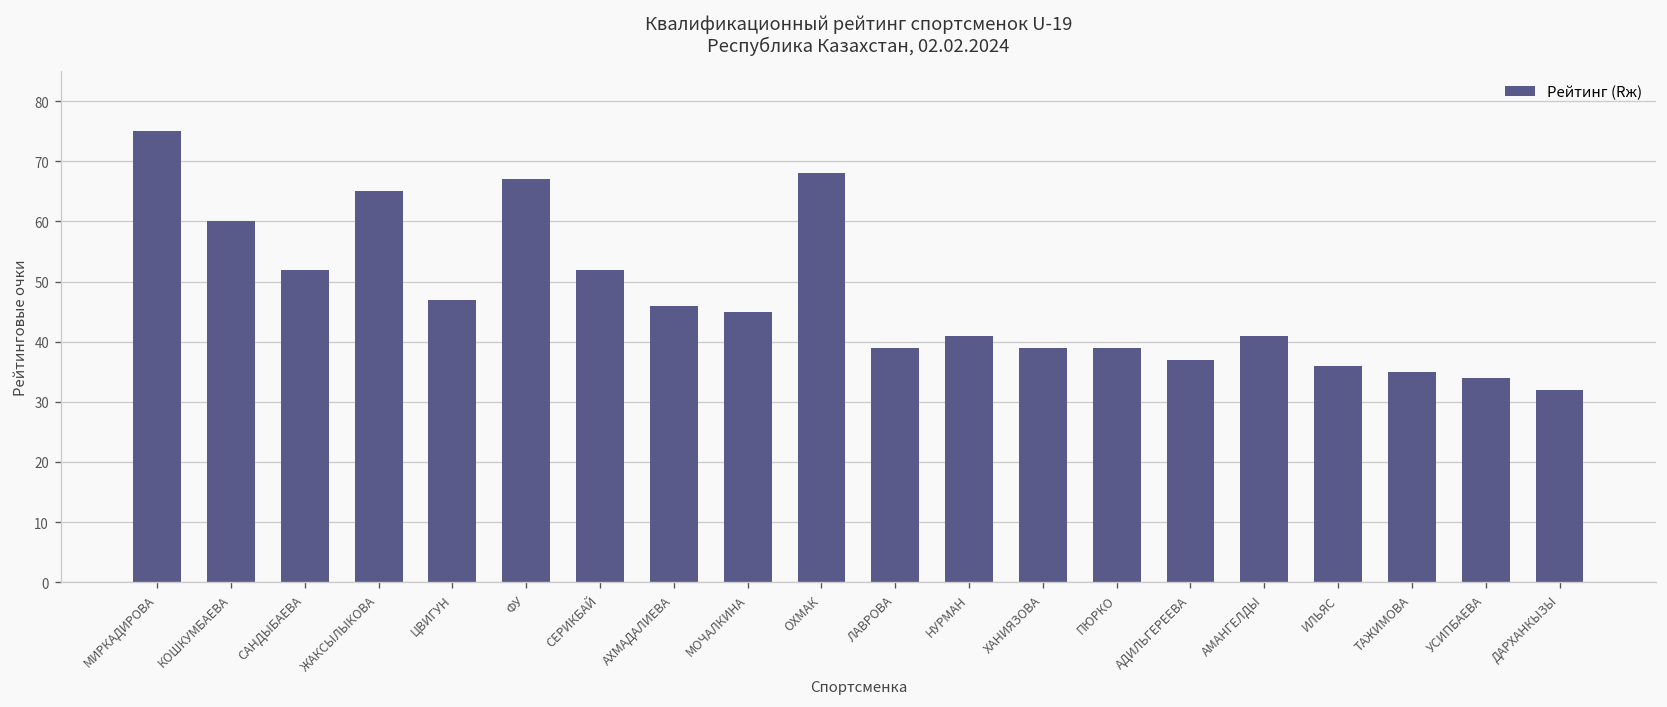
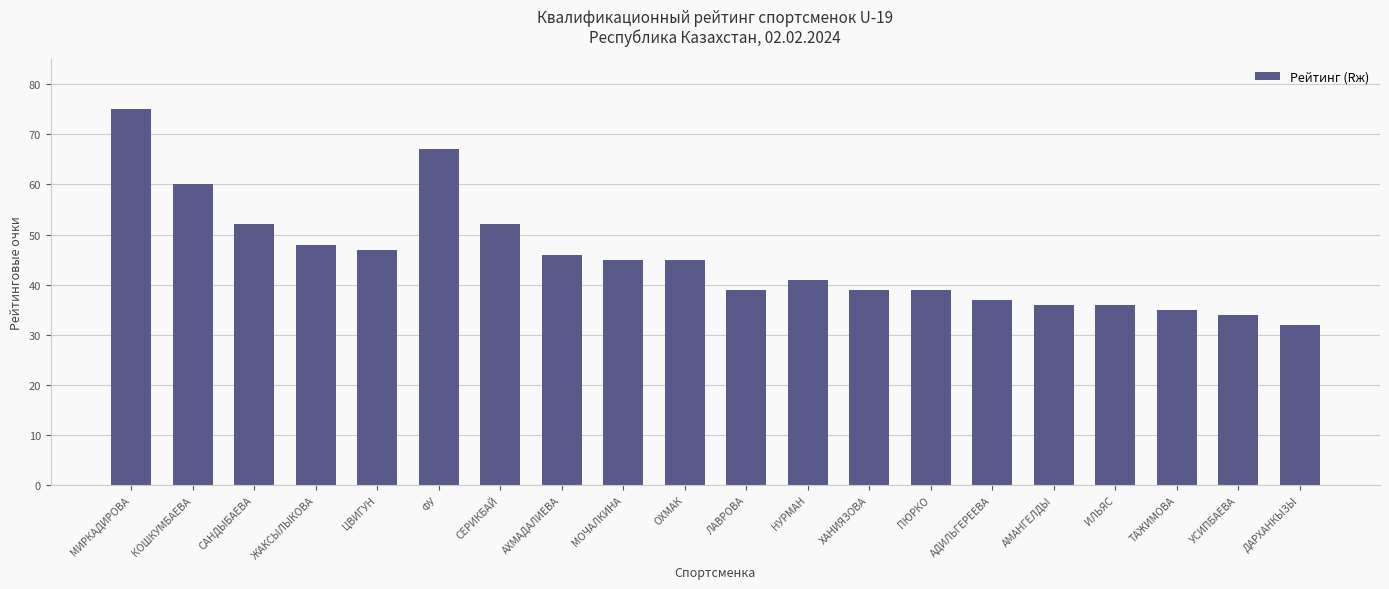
  {
    "МИРКАДИРОВА": 75,
    "КОШКУМБАЕВА": 60,
    "САНДЫБАЕВА": 52,
-   "ЖАКСЫЛЫКОВА": 65,
+   "ЖАКСЫЛЫКОВА": 48,
    "ЦВИГУН": 47,
    "ФУ": 67,
    "СЕРИКБАЙ": 52,
    "АХМАДАЛИЕВА": 46,
    "МОЧАЛКИНА": 45,
-   "ОХМАК": 68,
+   "ОХМАК": 45,
    "ЛАВРОВА": 39,
    "НУРМАН": 41,
    "ХАНИЯЗОВА": 39,
    "ПЮРКО": 39,
    "АДИЛЬГЕРЕЕВА": 37,
-   "АМАНГЕЛДЫ": 41,
+   "АМАНГЕЛДЫ": 36,
    "ИЛЬЯС": 36,
    "ТАЖИМОВА": 35,
    "УСИПБАЕВА": 34,
    "ДАРХАНКЫЗЫ": 32
  }
